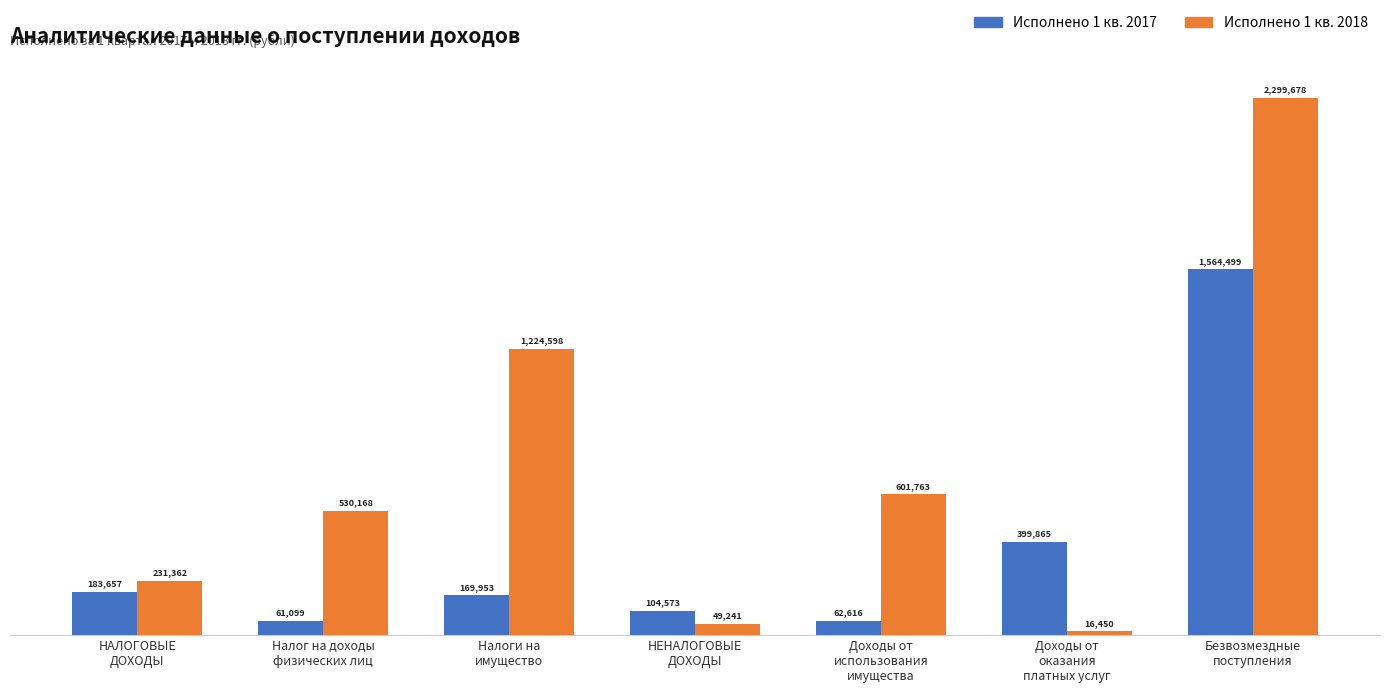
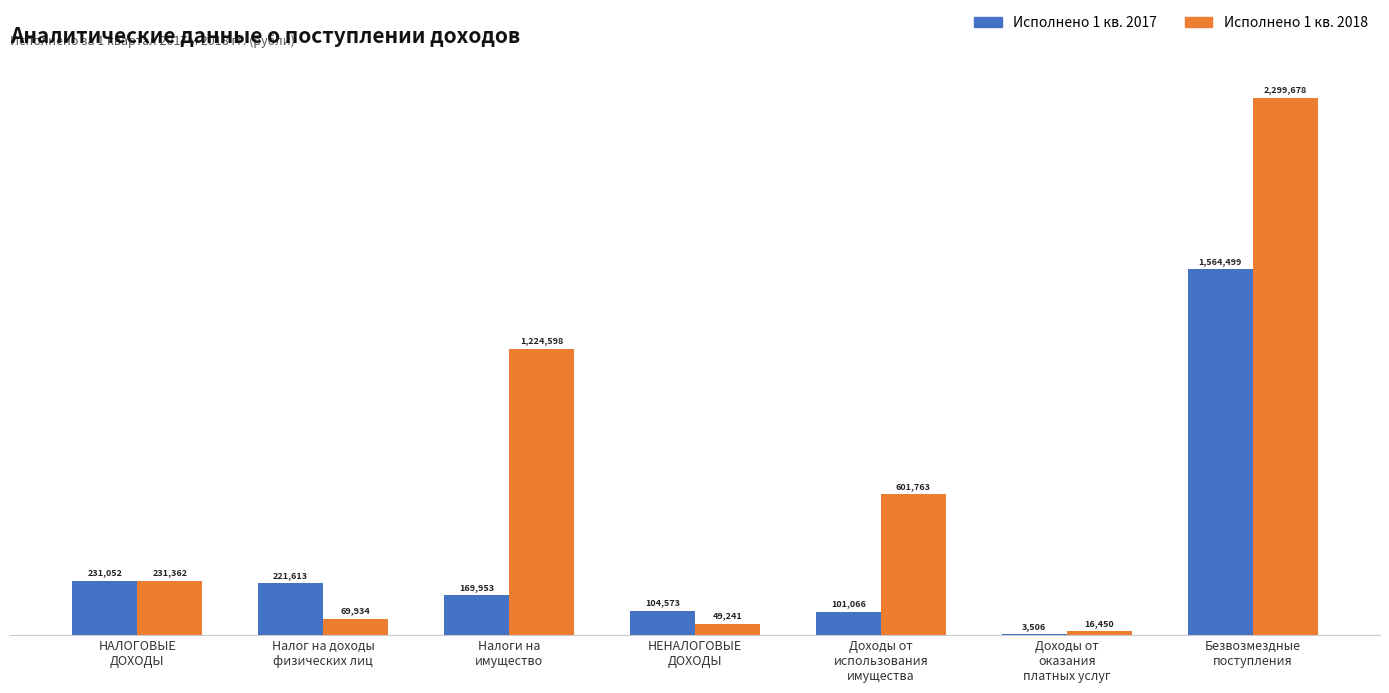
  {
    "Исполнено 1 кв. 2017": {
-     "НАЛОГОВЫЕ ДОХОДЫ": "183,657",
-     "Налог на доходы физических лиц": "61,099",
+     "НАЛОГОВЫЕ ДОХОДЫ": "231,052",
+     "Налог на доходы физических лиц": "221,613",
      "Налоги на имущество": "169,953",
      "НЕНАЛОГОВЫЕ ДОХОДЫ": "104,573",
-     "Доходы от использования имущества": "62,616",
-     "Доходы от оказания платных услуг": "399,865",
+     "Доходы от использования имущества": "101,066",
+     "Доходы от оказания платных услуг": "3,506",
      "Безвозмездные поступления": "1,564,499"
    },
    "Исполнено 1 кв. 2018": {
      "НАЛОГОВЫЕ ДОХОДЫ": "231,362",
-     "Налог на доходы физических лиц": "530,168",
+     "Налог на доходы физических лиц": "69,934",
      "Налоги на имущество": "1,224,598",
      "НЕНАЛОГОВЫЕ ДОХОДЫ": "49,241",
      "Доходы от использования имущества": "601,763",
      "Доходы от оказания платных услуг": "16,450",
      "Безвозмездные поступления": "2,299,678"
    }
  }
